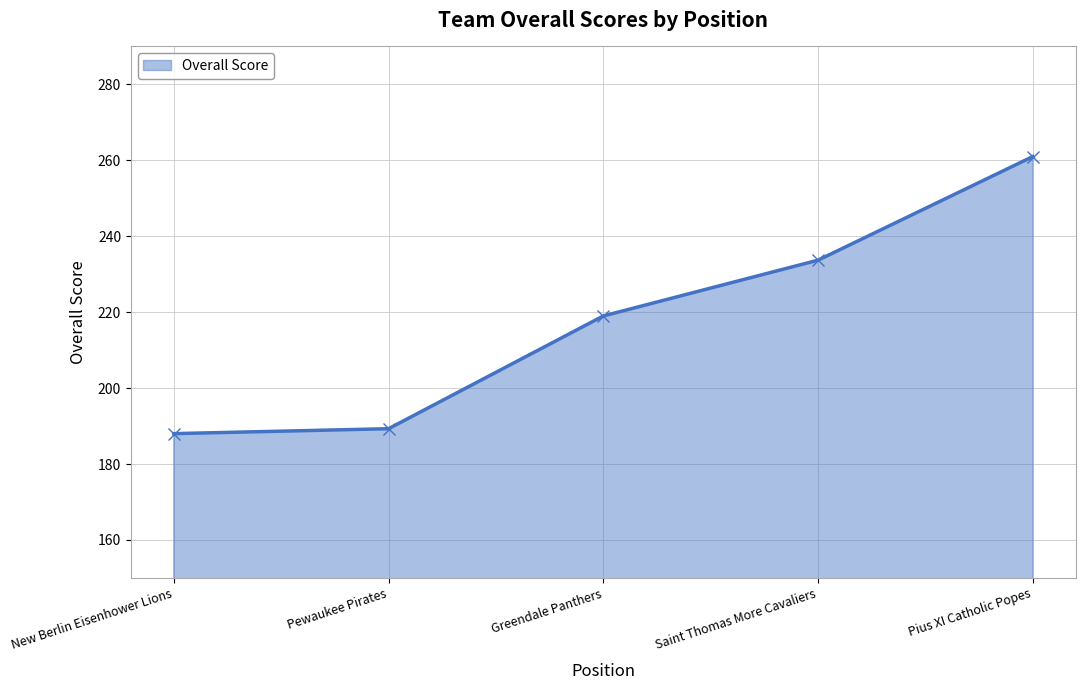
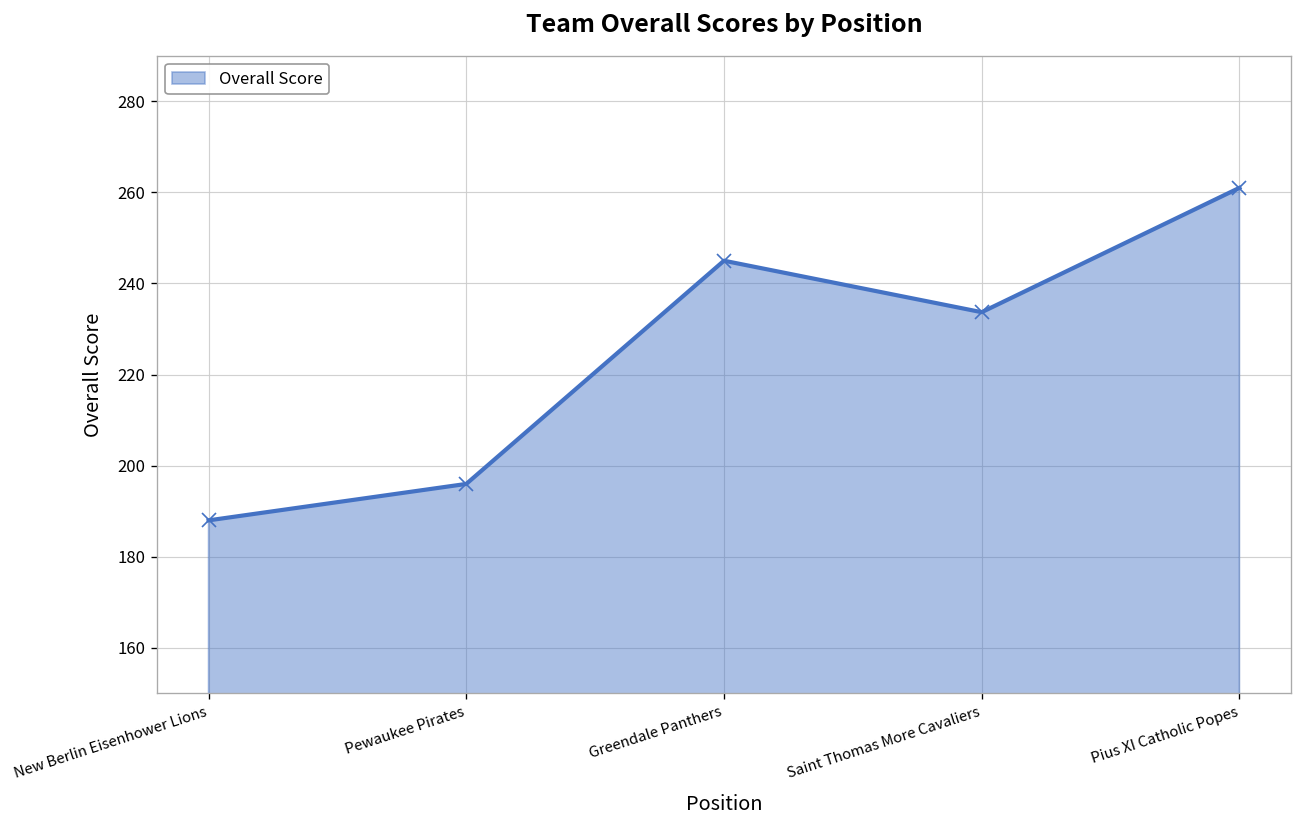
  {
    "New Berlin Eisenhower Lions": 188,
-   "Pewaukee Pirates": 189,
-   "Greendale Panthers": 219,
+   "Pewaukee Pirates": 196,
+   "Greendale Panthers": 245,
    "Saint Thomas More Cavaliers": 234,
    "Pius XI Catholic Popes": 261
  }
